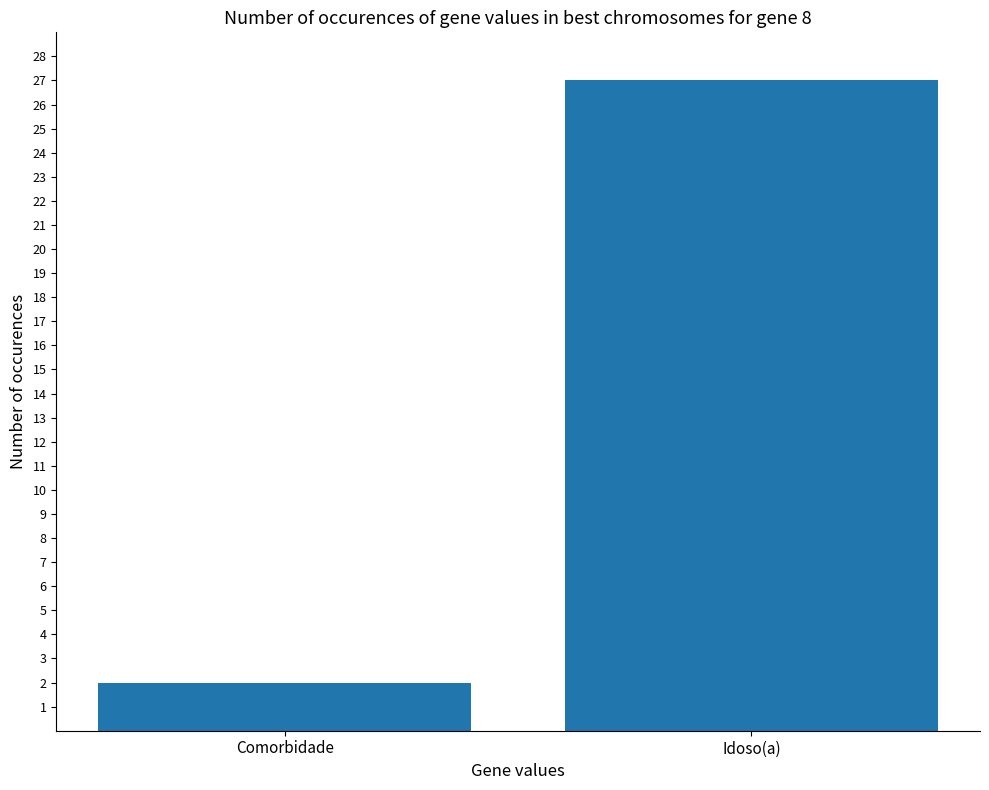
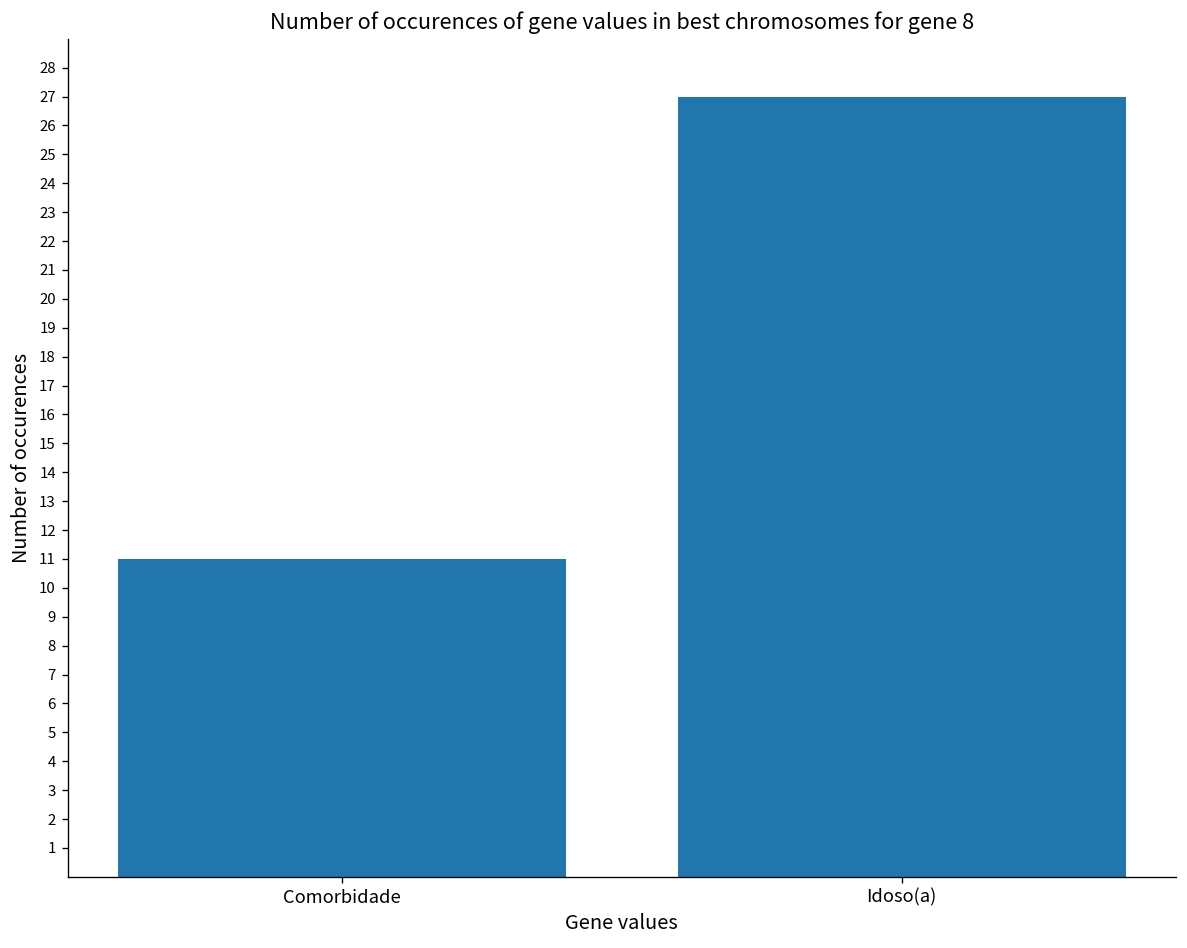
  {
-   "Comorbidade": 2,
+   "Comorbidade": 11,
    "Idoso(a)": 27
  }
